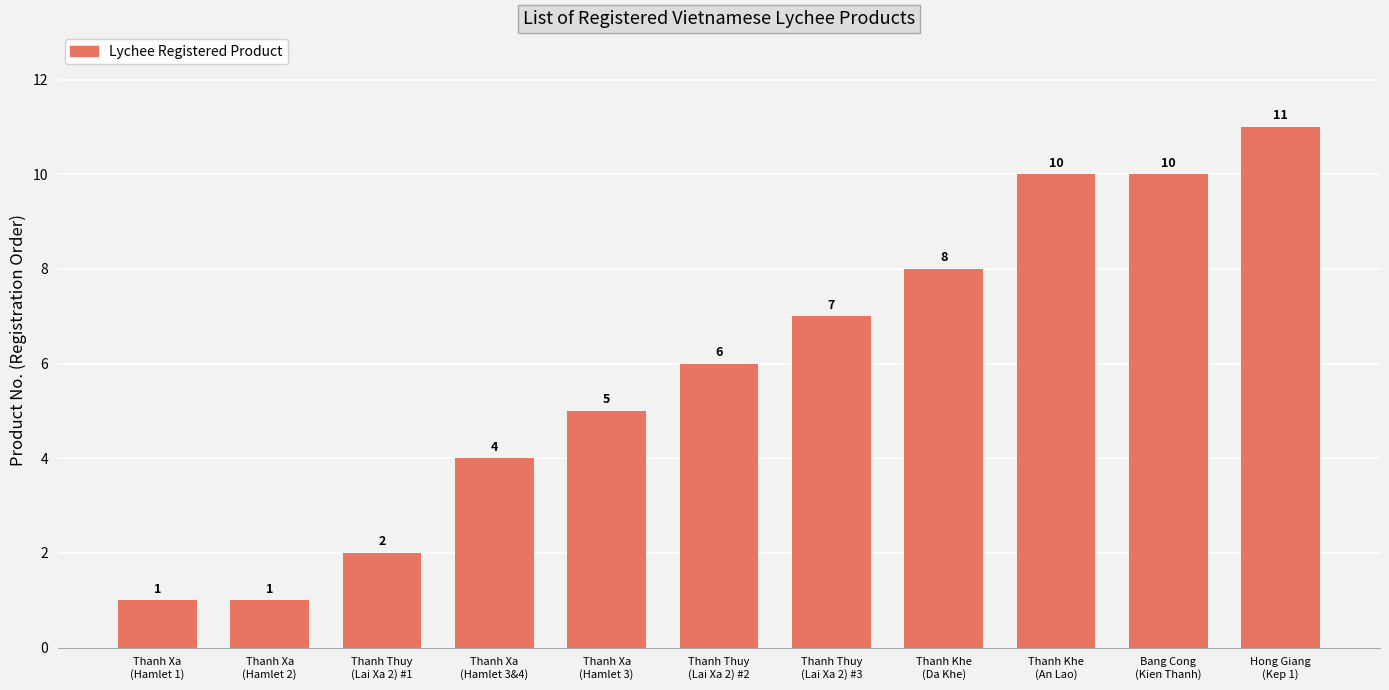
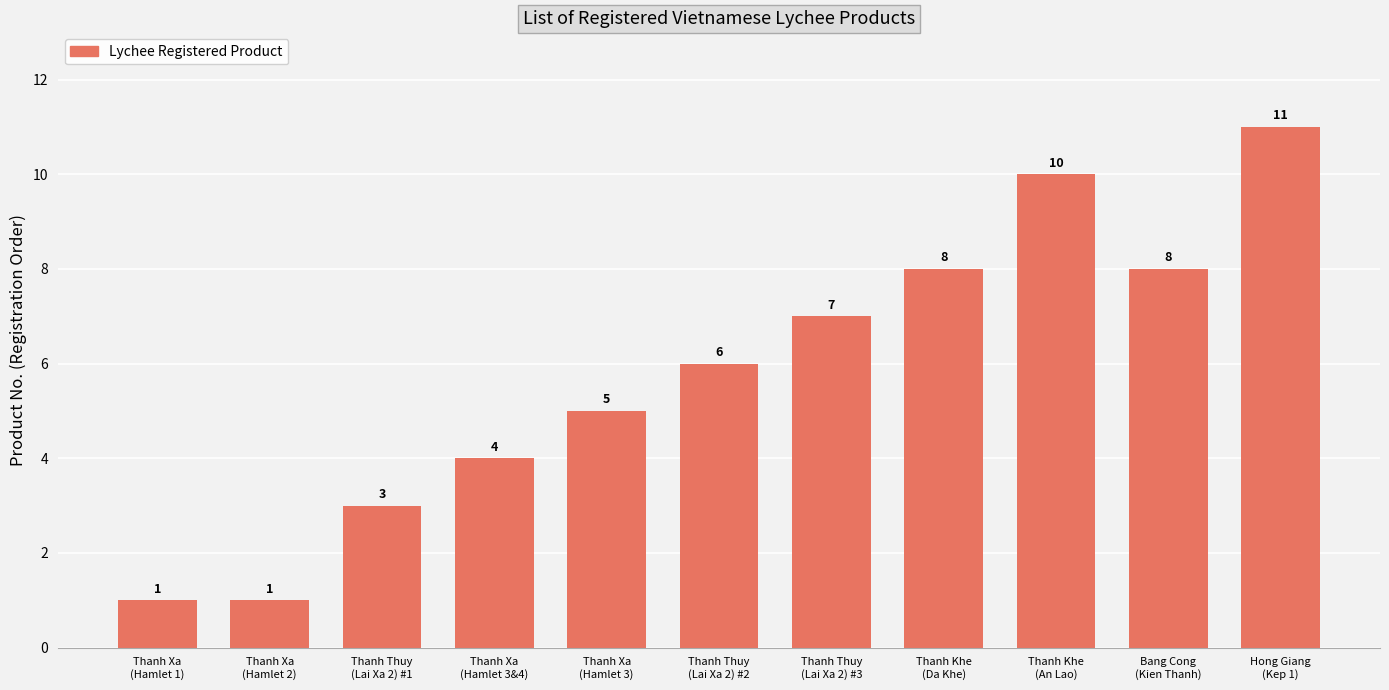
  {
    "Thanh Xa (Hamlet 1)": 1,
    "Thanh Xa (Hamlet 2)": 1,
-   "Thanh Thuy (Lai Xa 2) #1": 2,
+   "Thanh Thuy (Lai Xa 2) #1": 3,
    "Thanh Xa (Hamlet 3&4)": 4,
    "Thanh Xa (Hamlet 3)": 5,
    "Thanh Thuy (Lai Xa 2) #2": 6,
    "Thanh Thuy (Lai Xa 2) #3": 7,
    "Thanh Khe (Da Khe)": 8,
    "Thanh Khe (An Lao)": 10,
-   "Bang Cong (Kien Thanh)": 10,
+   "Bang Cong (Kien Thanh)": 8,
    "Hong Giang (Kep 1)": 11
  }
